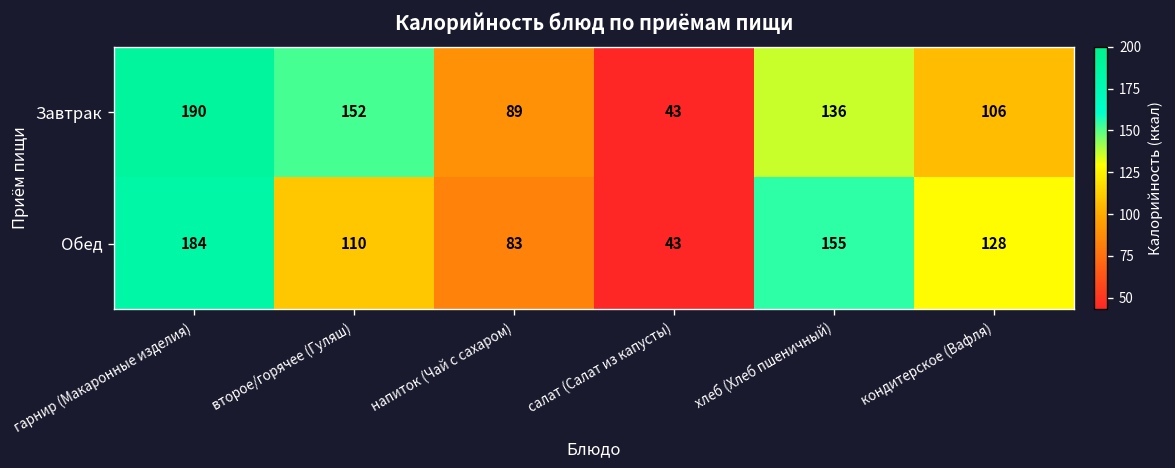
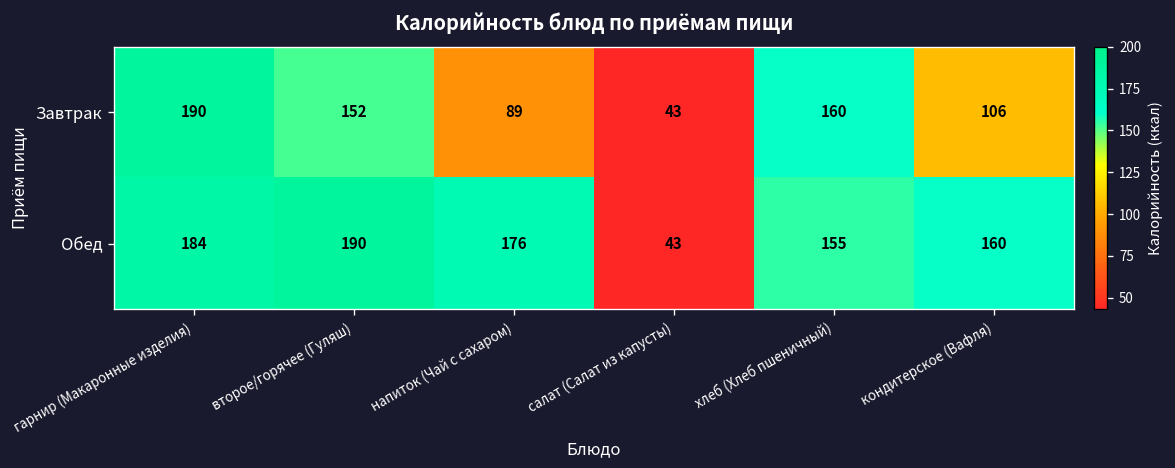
  {
    "Завтрак": {
      "гарнир (Макаронные изделия)": 190,
      "второе/горячее (Гуляш)": 152,
      "напиток (Чай с сахаром)": 89,
      "салат (Салат из капусты)": 43,
-     "хлеб (Хлеб пшеничный)": 136,
+     "хлеб (Хлеб пшеничный)": 160,
      "кондитерское (Вафля)": 106
    },
    "Обед": {
      "гарнир (Макаронные изделия)": 184,
-     "второе/горячее (Гуляш)": 110,
-     "напиток (Чай с сахаром)": 83,
+     "второе/горячее (Гуляш)": 190,
+     "напиток (Чай с сахаром)": 176,
      "салат (Салат из капусты)": 43,
      "хлеб (Хлеб пшеничный)": 155,
-     "кондитерское (Вафля)": 128
+     "кондитерское (Вафля)": 160
    }
  }
